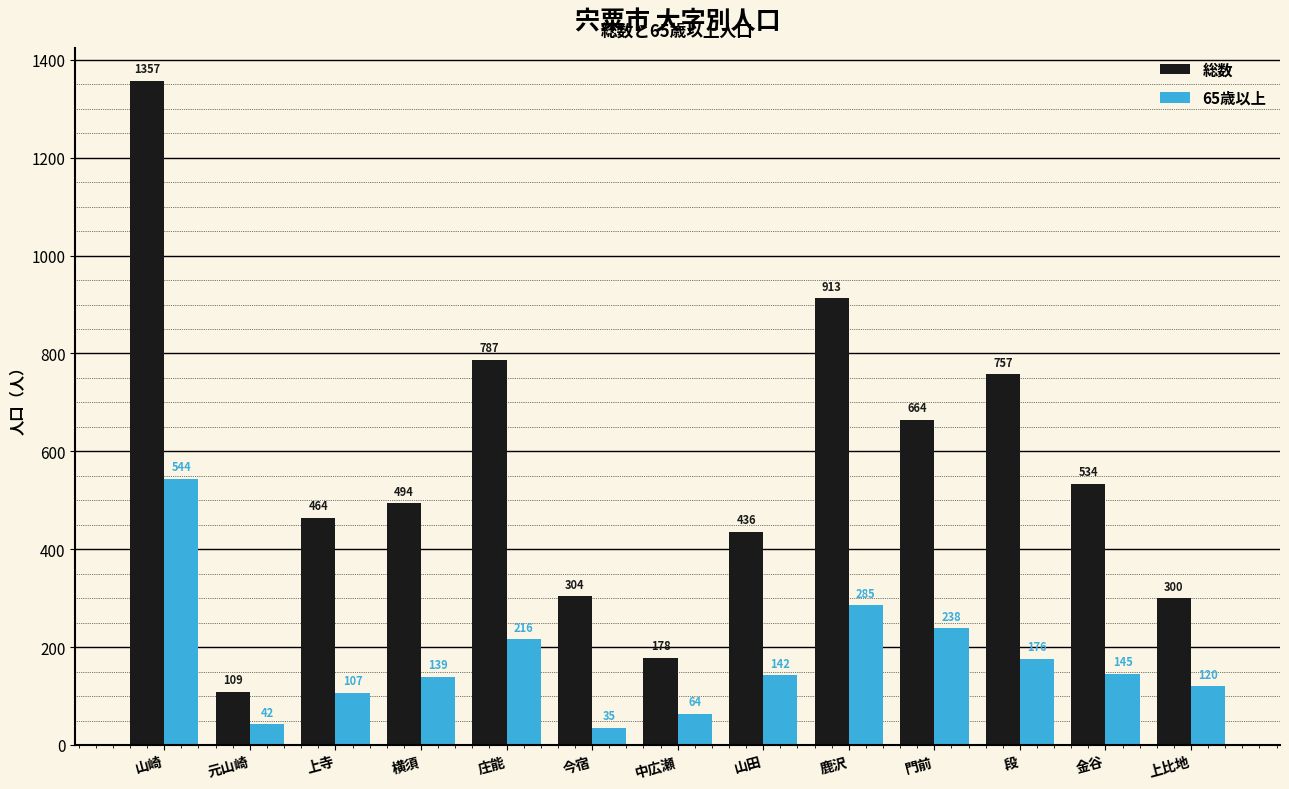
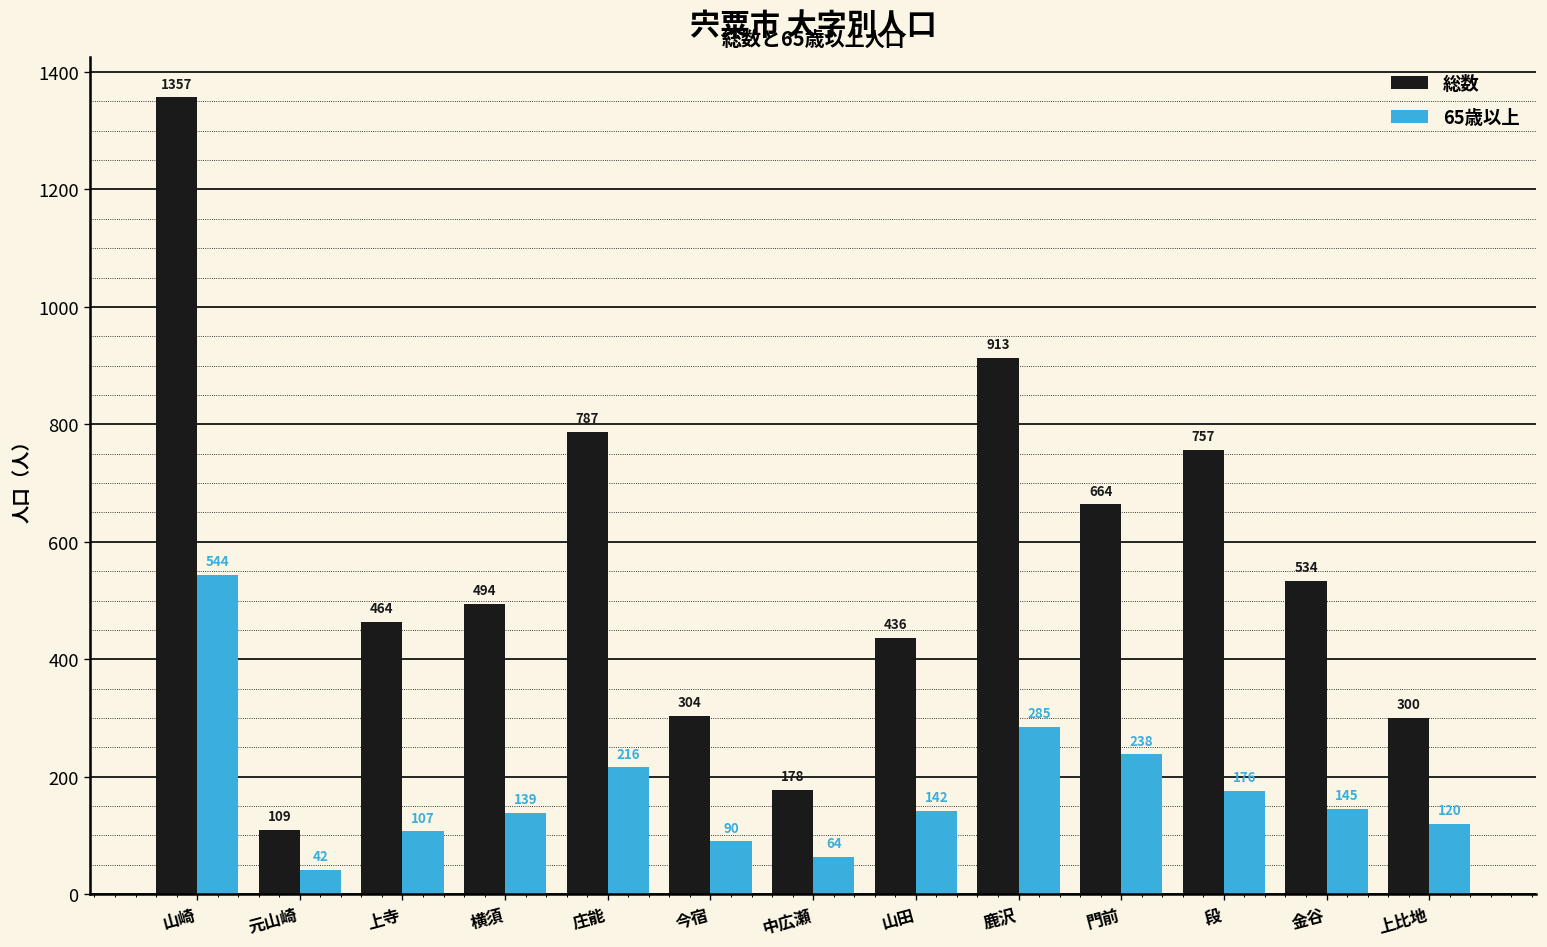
  {
    "総数": {
      "山崎": 1357,
      "元山崎": 109,
      "上寺": 464,
      "横須": 494,
      "庄能": 787,
      "今宿": 304,
      "中広瀬": 178,
      "山田": 436,
      "鹿沢": 913,
      "門前": 664,
      "段": 757,
      "金谷": 534,
      "上比地": 300
    },
    "65歳以上": {
      "山崎": 544,
      "元山崎": 42,
      "上寺": 107,
      "横須": 139,
      "庄能": 216,
-     "今宿": 35,
+     "今宿": 90,
      "中広瀬": 64,
      "山田": 142,
      "鹿沢": 285,
      "門前": 238,
      "段": 176,
      "金谷": 145,
      "上比地": 120
    }
  }
